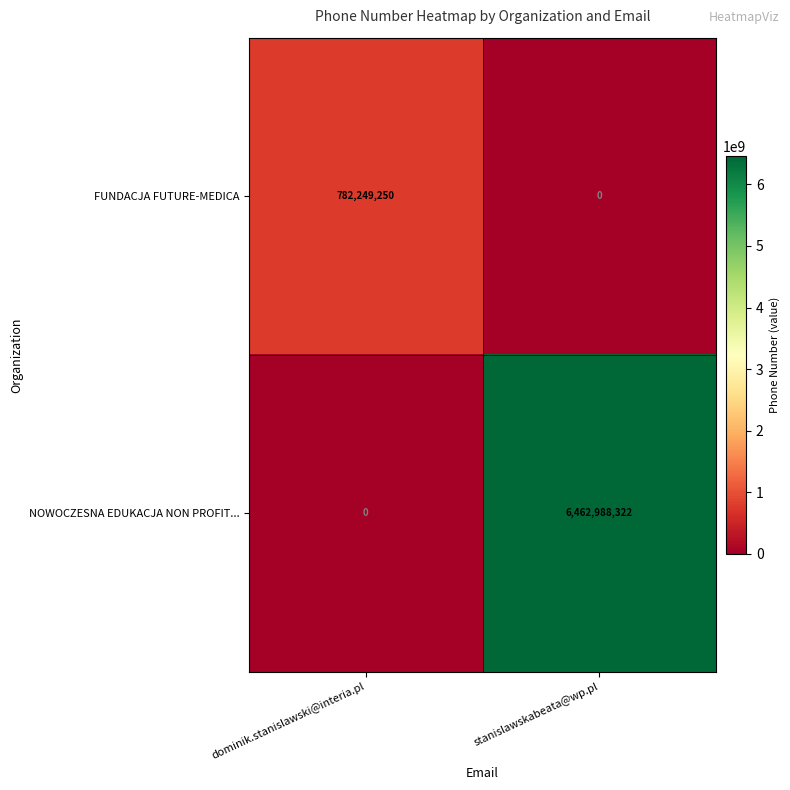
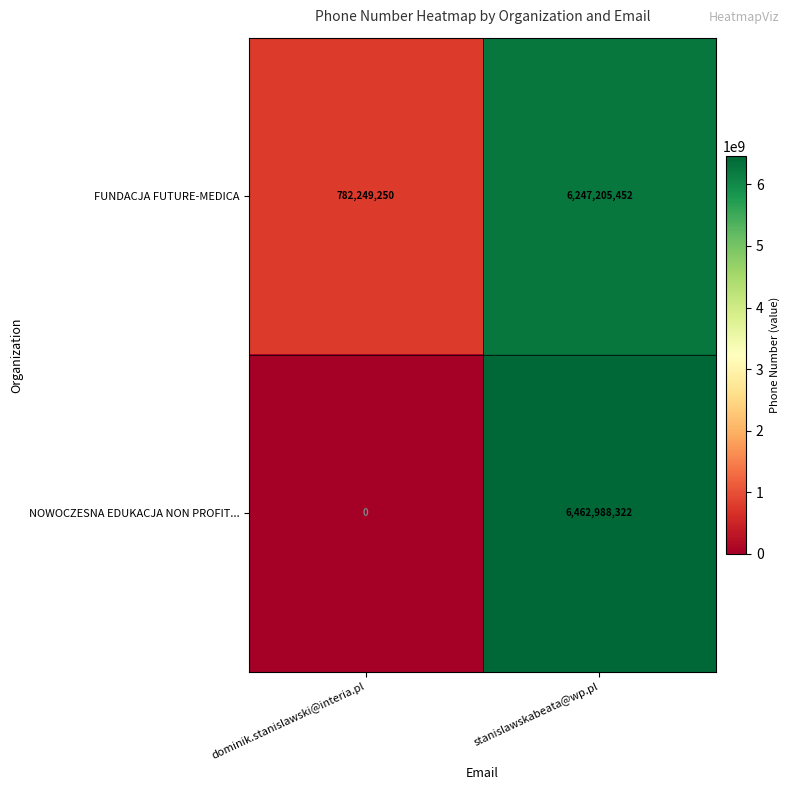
  {
    "FUNDACJA FUTURE-MEDICA": {
      "dominik.stanislawski@interia.pl": "782,249,250",
-     "stanislawskabeata@wp.pl": "0"
+     "stanislawskabeata@wp.pl": "6,247,205,452"
    },
    "NOWOCZESNA EDUKACJA NON PROFIT...": {
      "dominik.stanislawski@interia.pl": "0",
      "stanislawskabeata@wp.pl": "6,462,988,322"
    }
  }
